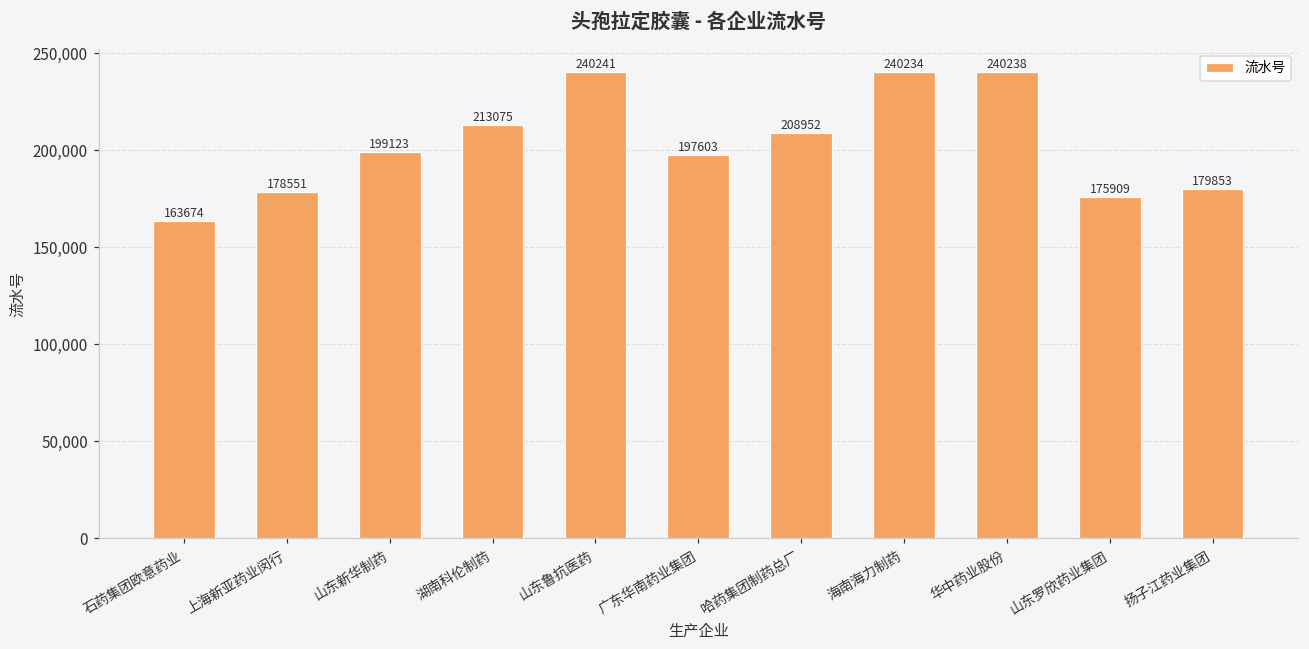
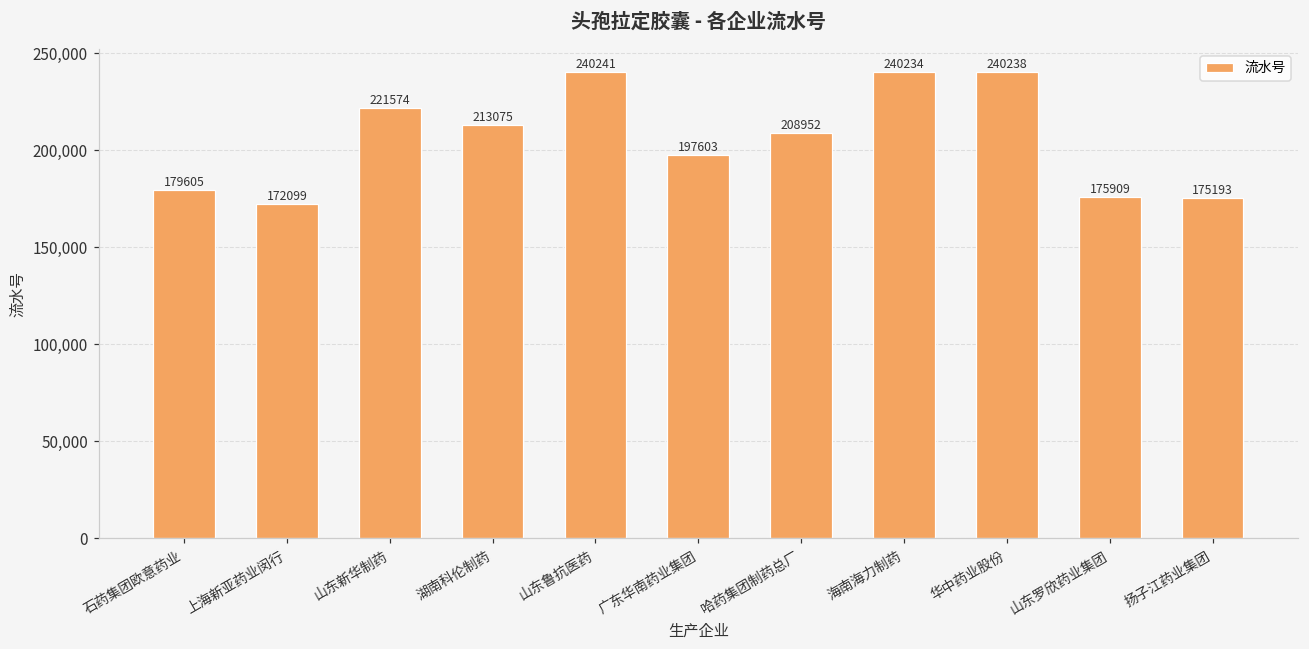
  {
-   "石药集团欧意药业": 163674,
-   "上海新亚药业闵行": 178551,
-   "山东新华制药": 199123,
+   "石药集团欧意药业": 179605,
+   "上海新亚药业闵行": 172099,
+   "山东新华制药": 221574,
    "湖南科伦制药": 213075,
    "山东鲁抗医药": 240241,
    "广东华南药业集团": 197603,
    "哈药集团制药总厂": 208952,
    "海南海力制药": 240234,
    "华中药业股份": 240238,
    "山东罗欣药业集团": 175909,
-   "扬子江药业集团": 179853
+   "扬子江药业集团": 175193
  }
